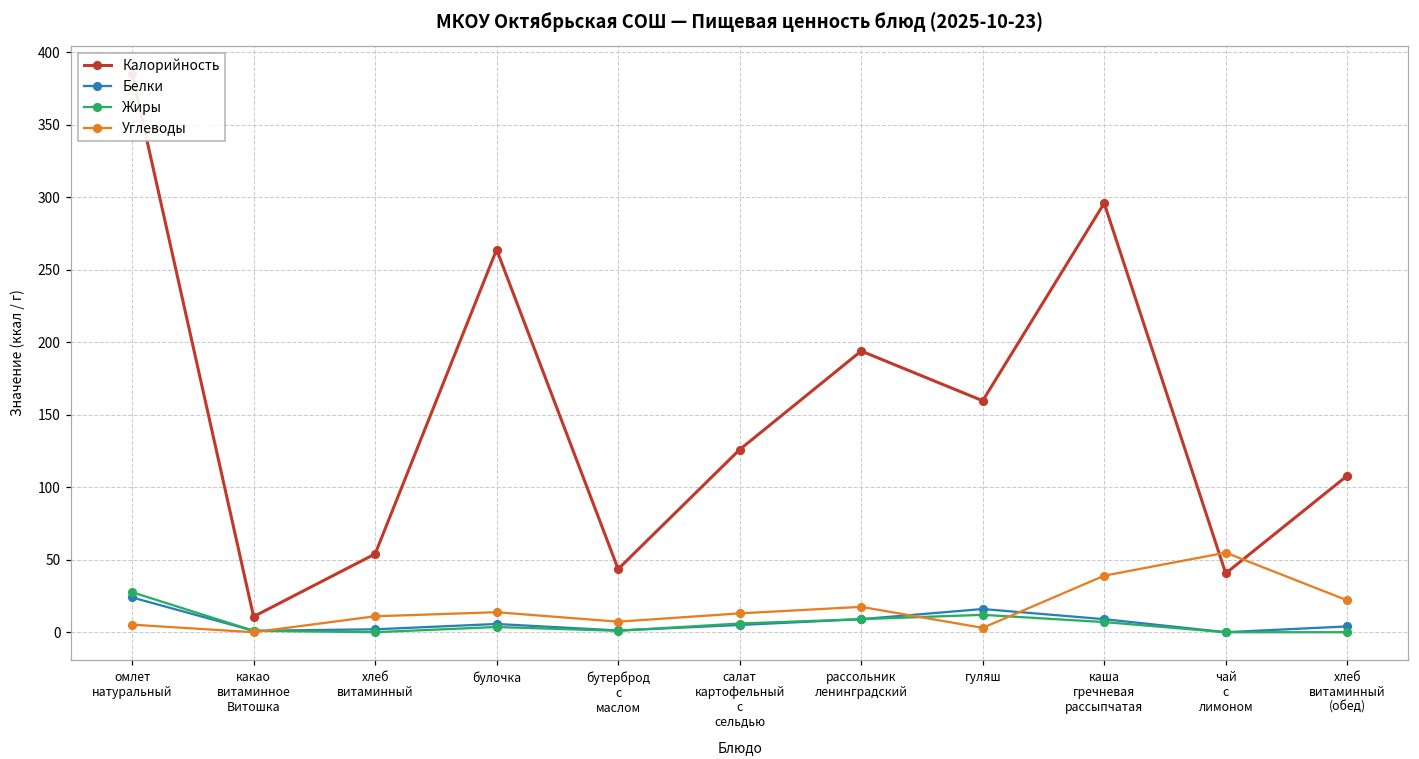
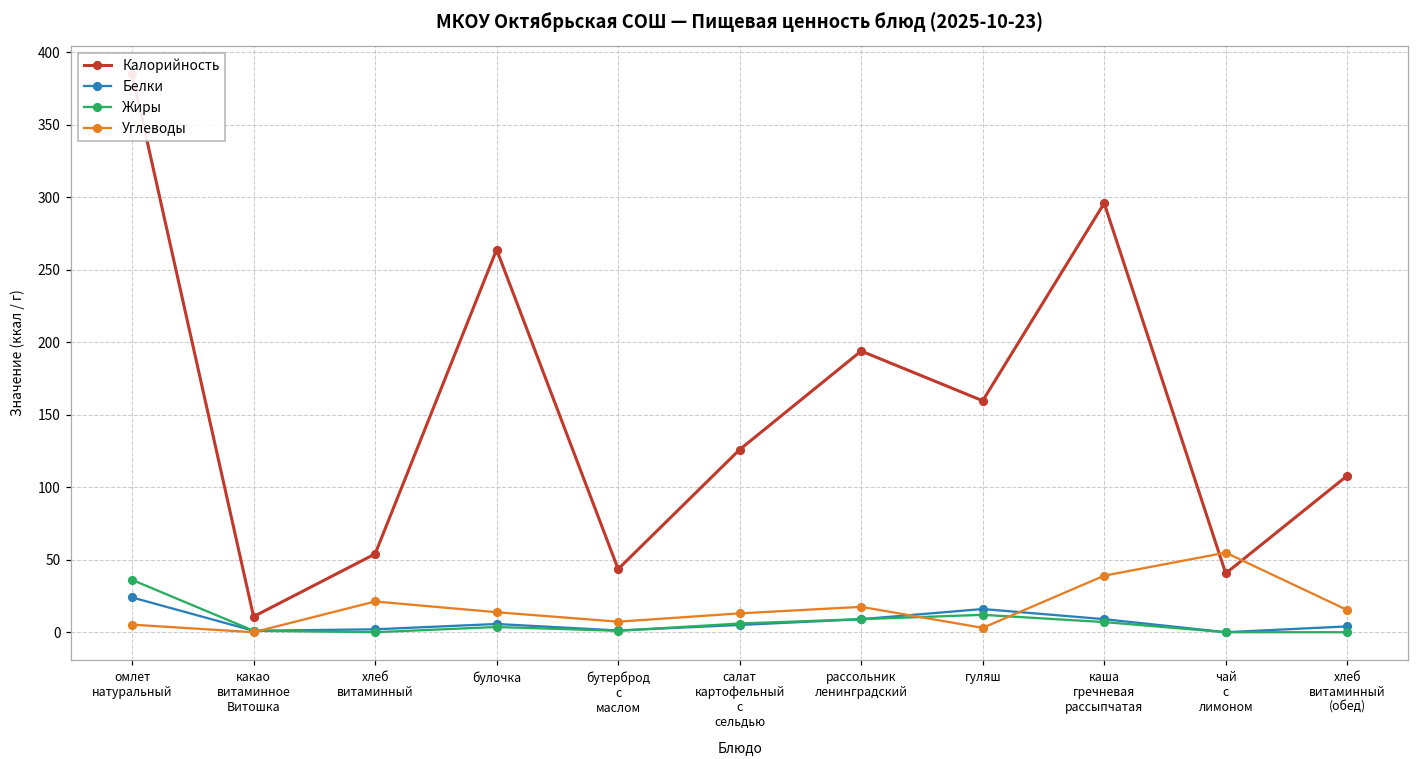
  {
    "Калорийность": {
      "какао витаминное Витошка": 11,
      "хлеб витаминный": 54,
      "булочка": 264,
      "бутерброд с маслом": 44,
      "салат картофельный с сельдью": 126,
      "рассольник ленинградский": 194,
      "гуляш": 160,
      "каша гречневая рассыпчатая": 296,
      "чай с лимоном": 41,
      "хлеб витаминный (обед)": 108
    },
    "Белки": {
      "омлет натуральный": 24,
      "хлеб витаминный": 2,
      "булочка": 6,
      "гуляш": 16,
      "каша гречневая рассыпчатая": 9,
      "хлеб витаминный (обед)": 4
    },
    "Жиры": {
-     "омлет натуральный": 28,
+     "омлет натуральный": 36,
      "хлеб витаминный": 0,
      "булочка": 4,
      "гуляш": 12,
      "каша гречневая рассыпчатая": 7,
      "хлеб витаминный (обед)": 0
    },
    "Углеводы": {
      "омлет натуральный": 5,
-     "хлеб витаминный": 11,
+     "хлеб витаминный": 21,
      "булочка": 14,
      "бутерброд с маслом": 7,
      "салат картофельный с сельдью": 13,
      "рассольник ленинградский": 18,
      "гуляш": 3,
      "каша гречневая рассыпчатая": 39,
      "чай с лимоном": 55,
-     "хлеб витаминный (обед)": 22
+     "хлеб витаминный (обед)": 15
    }
  }
